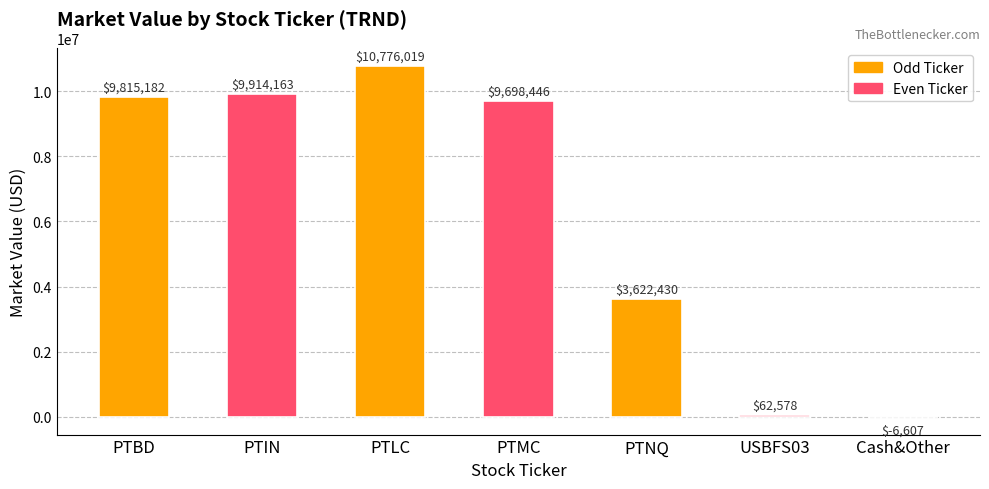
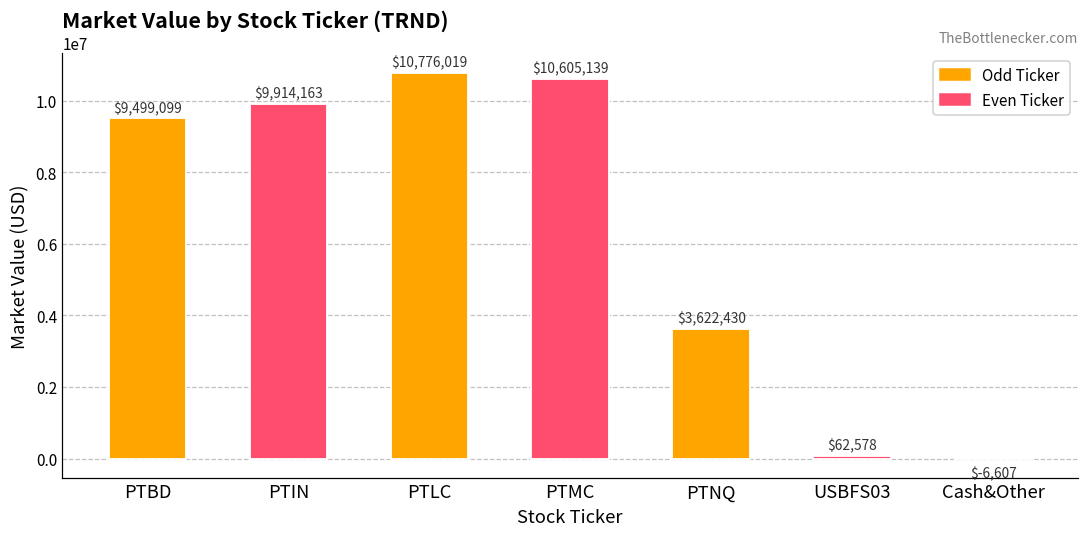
  {
-   "PTBD": "$9,815,182",
+   "PTBD": "$9,499,099",
    "PTIN": "$9,914,163",
    "PTLC": "$10,776,019",
-   "PTMC": "$9,698,446",
+   "PTMC": "$10,605,139",
    "PTNQ": "$3,622,430",
    "USBFS03": "$62,578",
    "Cash&Other": "$-6,607"
  }
